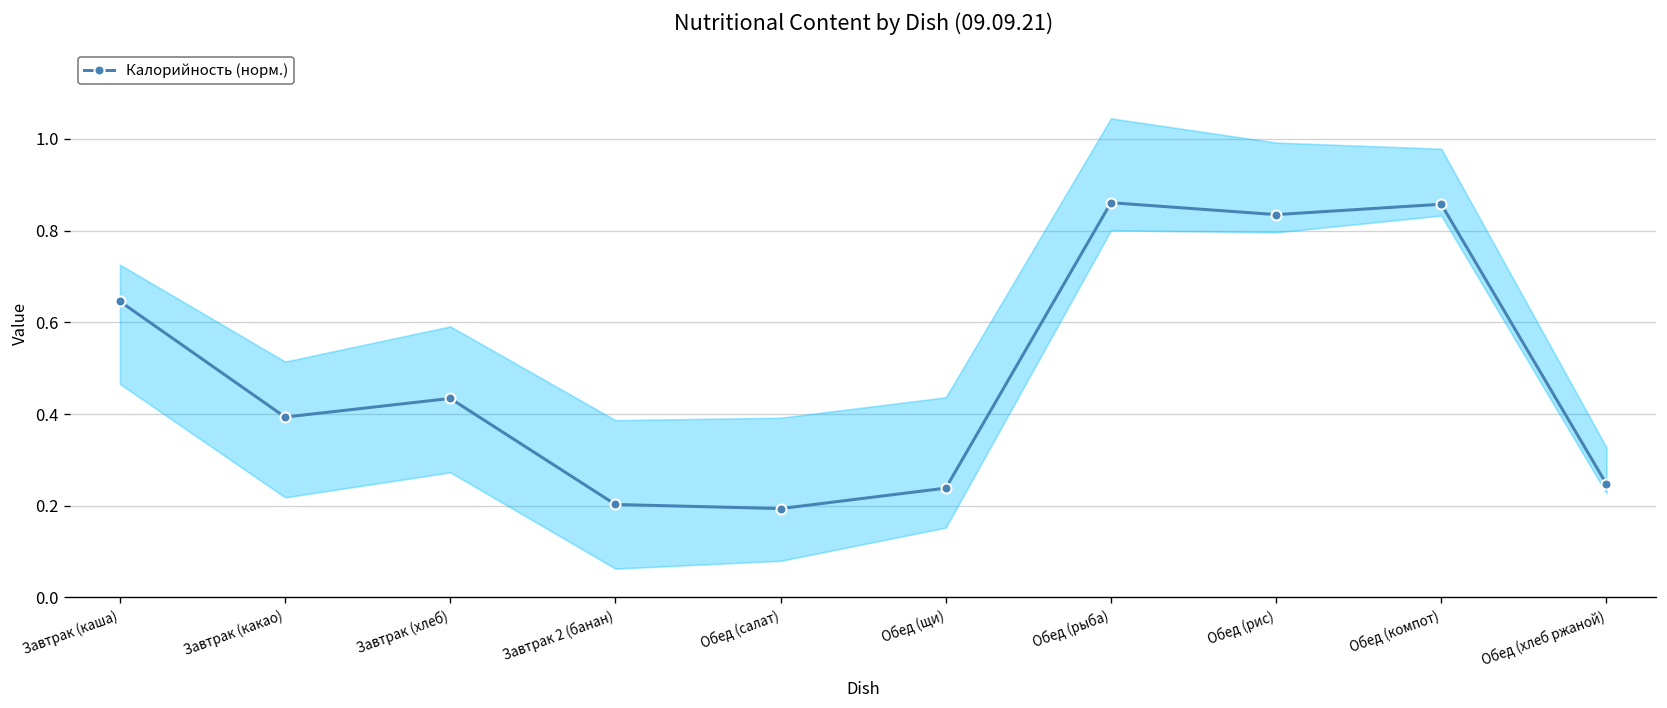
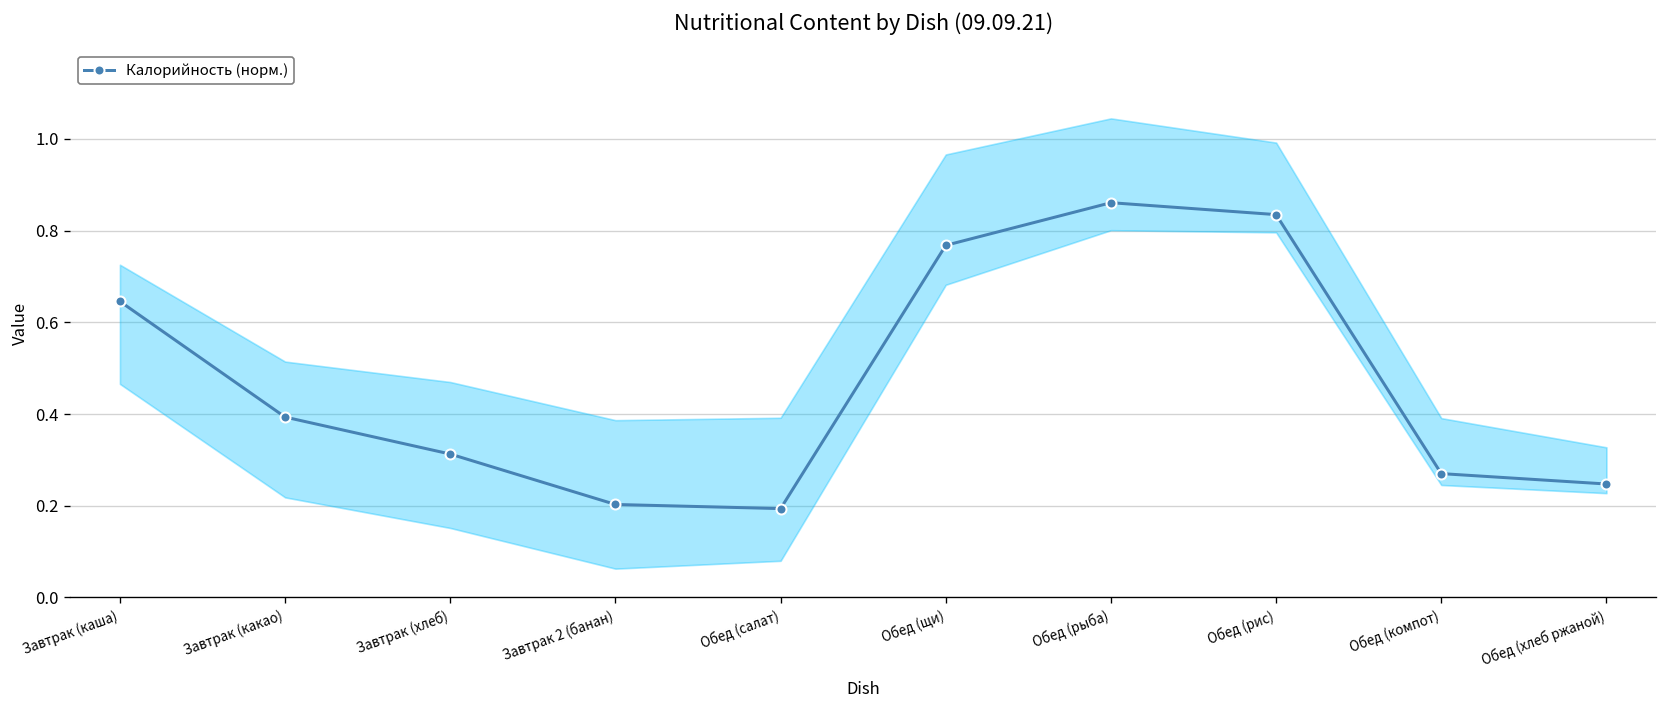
  {
    "Калорийность (норм.)": {
      "Завтрак (каша)": 0.65,
      "Завтрак (какао)": 0.39,
-     "Завтрак (хлеб)": 0.43,
+     "Завтрак (хлеб)": 0.31,
      "Завтрак 2 (банан)": 0.20,
      "Обед (салат)": 0.19,
-     "Обед (щи)": 0.24,
+     "Обед (щи)": 0.77,
      "Обед (рыба)": 0.86,
      "Обед (рис)": 0.84,
-     "Обед (компот)": 0.86,
+     "Обед (компот)": 0.27,
      "Обед (хлеб ржаной)": 0.25
    }
  }
